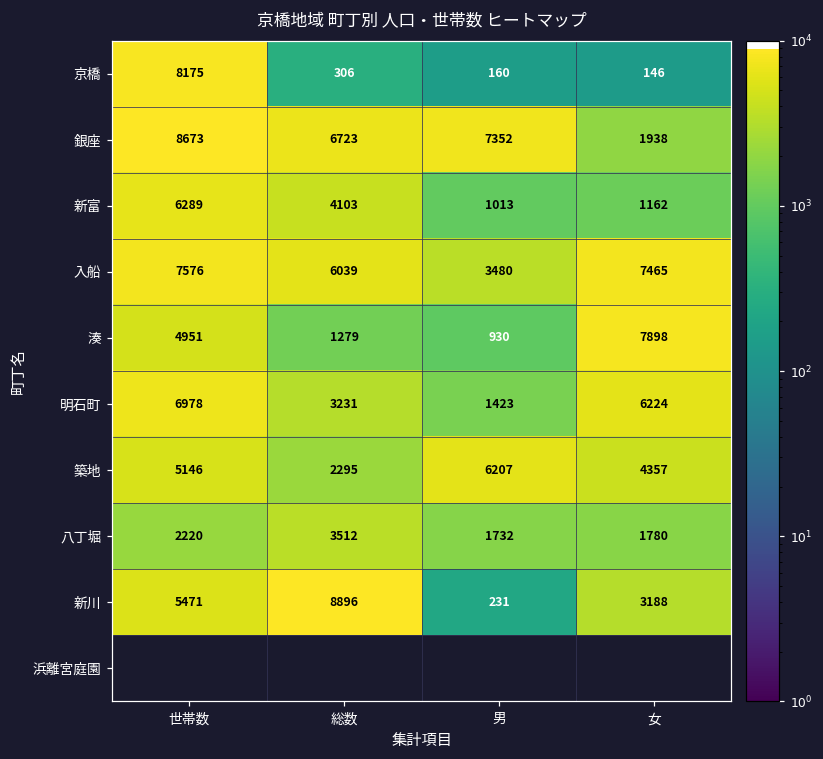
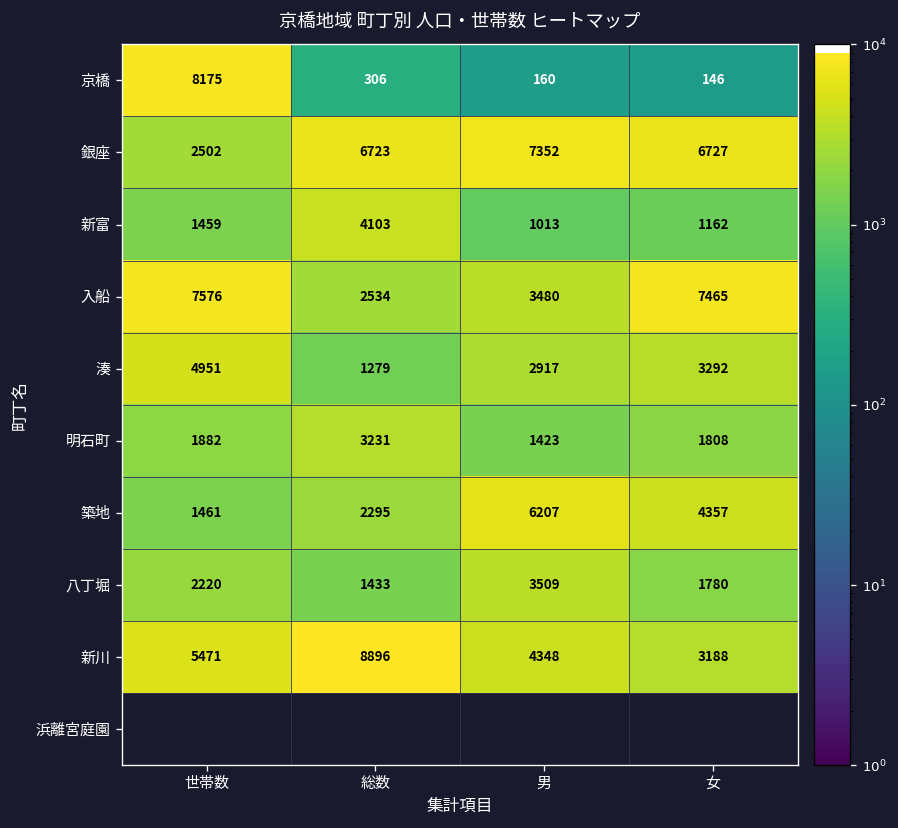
  {
    "京橋": {
      "世帯数": 8175,
      "総数": 306,
      "男": 160,
      "女": 146
    },
    "銀座": {
-     "世帯数": 8673,
+     "世帯数": 2502,
      "総数": 6723,
      "男": 7352,
-     "女": 1938
+     "女": 6727
    },
    "新富": {
-     "世帯数": 6289,
+     "世帯数": 1459,
      "総数": 4103,
      "男": 1013,
      "女": 1162
    },
    "入船": {
      "世帯数": 7576,
-     "総数": 6039,
+     "総数": 2534,
      "男": 3480,
      "女": 7465
    },
    "湊": {
      "世帯数": 4951,
      "総数": 1279,
-     "男": 930,
-     "女": 7898
+     "男": 2917,
+     "女": 3292
    },
    "明石町": {
-     "世帯数": 6978,
+     "世帯数": 1882,
      "総数": 3231,
      "男": 1423,
-     "女": 6224
+     "女": 1808
    },
    "築地": {
-     "世帯数": 5146,
+     "世帯数": 1461,
      "総数": 2295,
      "男": 6207,
      "女": 4357
    },
    "八丁堀": {
      "世帯数": 2220,
-     "総数": 3512,
-     "男": 1732,
+     "総数": 1433,
+     "男": 3509,
      "女": 1780
    },
    "新川": {
      "世帯数": 5471,
      "総数": 8896,
-     "男": 231,
+     "男": 4348,
      "女": 3188
    }
  }
